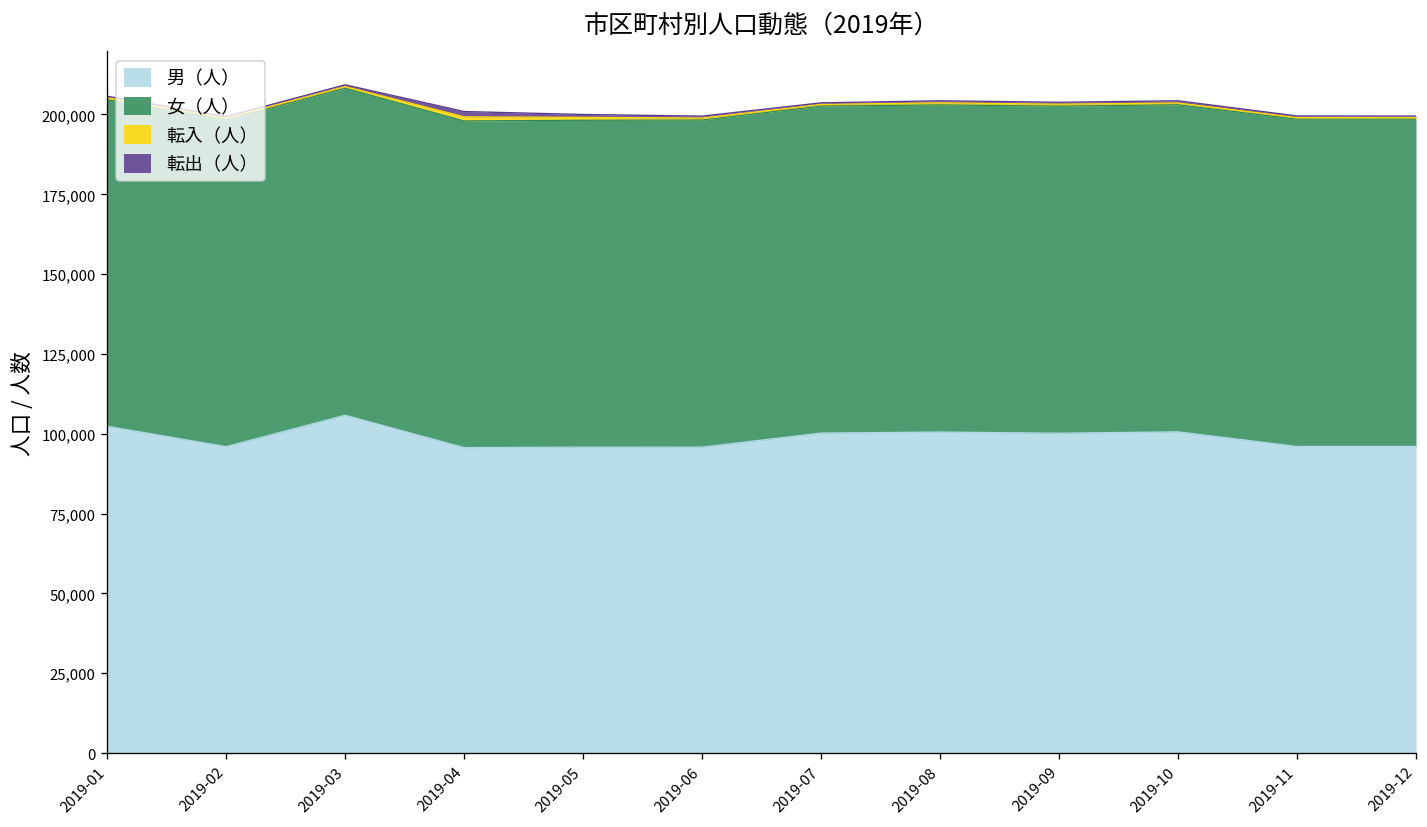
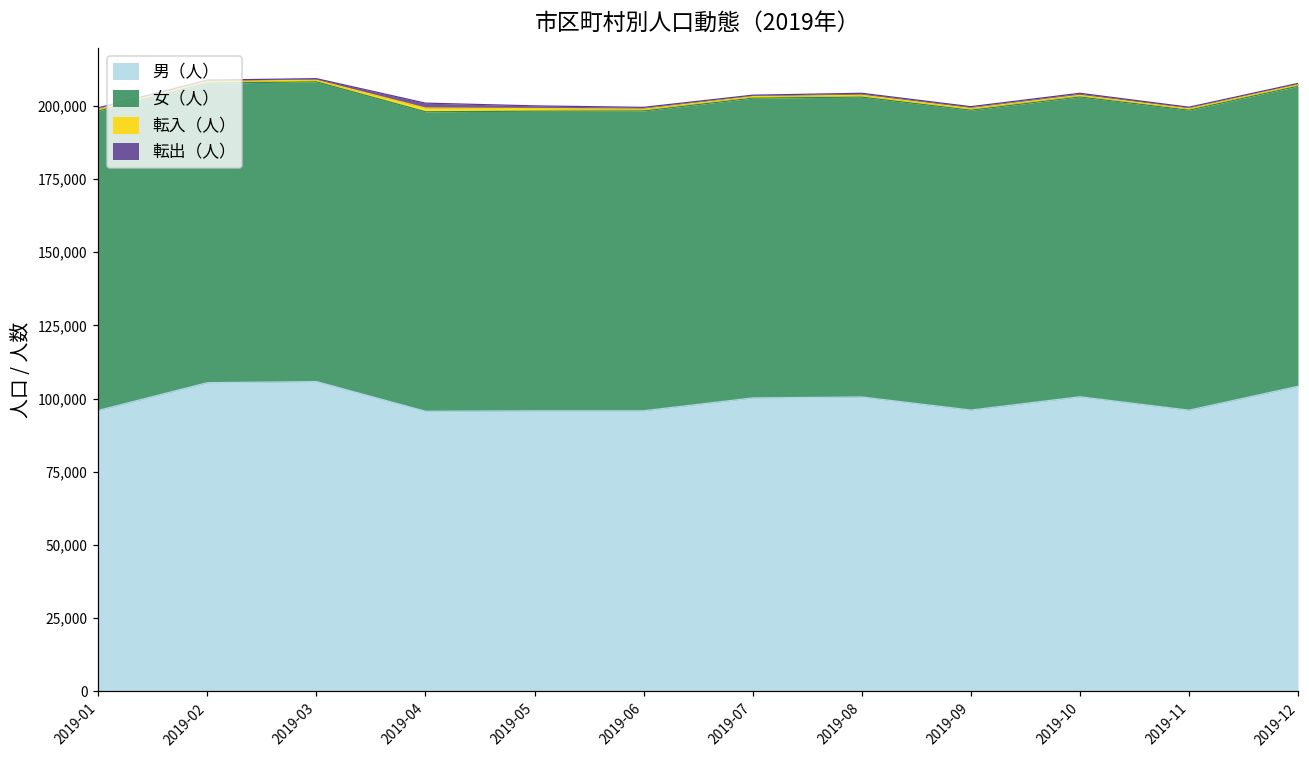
  {
    "男（人）": {
-     "2019-01": "102,000",
-     "2019-02": "96,000",
+     "2019-01": "96,000",
+     "2019-02": "105,000",
      "2019-03": "106,000",
      "2019-04": "96,000",
      "2019-05": "96,000",
      "2019-06": "96,000",
      "2019-07": "100,000",
      "2019-08": "101,000",
-     "2019-09": "100,000",
+     "2019-09": "96,000",
      "2019-10": "101,000",
      "2019-11": "96,000",
-     "2019-12": "96,000"
+     "2019-12": "104,000"
    },
    "女（人）": {
      "2019-04": "102,000"
    },
    "転入（人）": {
      "2019-04": "1,000"
    },
    "転出（人）": {
      "2019-04": "2,000"
    }
  }
